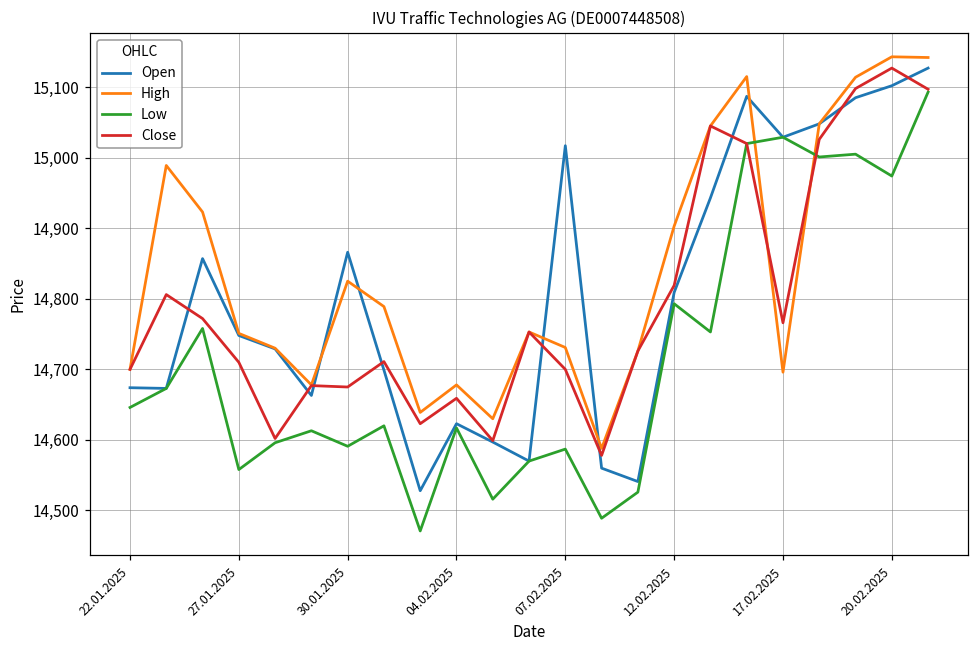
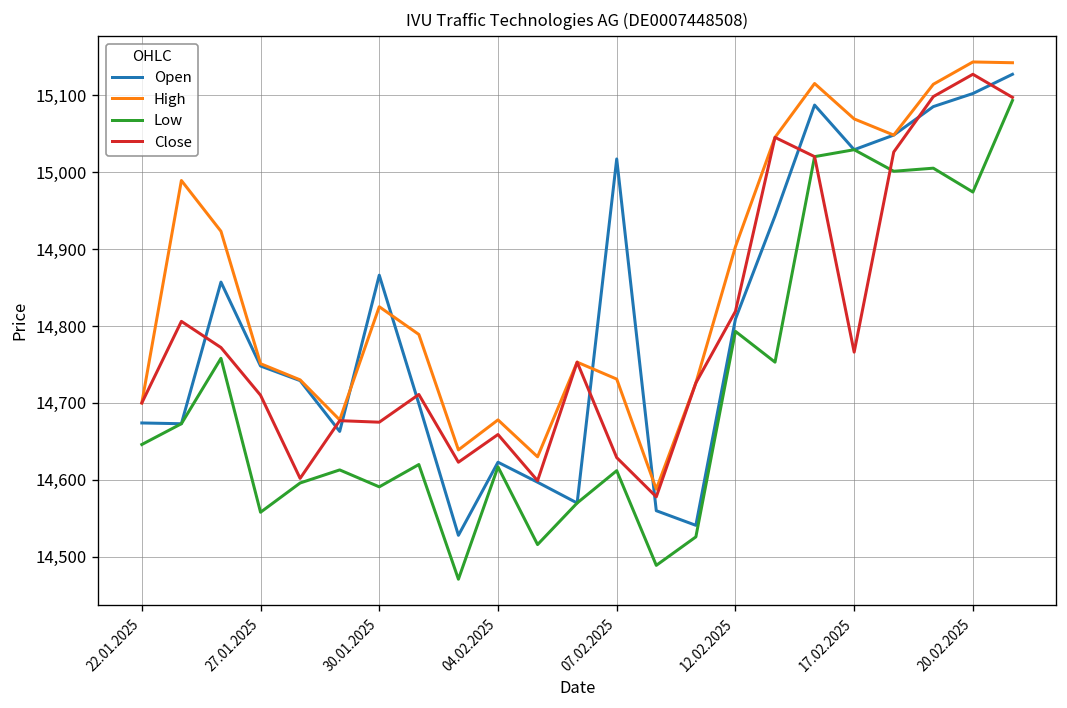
  {
    "Open": {
      "22.01.2025": "14,670",
      "30.01.2025": "14,870",
      "04.02.2025": "14,620",
      "07.02.2025": "15,020",
      "12.02.2025": "14,810",
      "20.02.2025": "15,100"
    },
    "High": {
      "30.01.2025": "14,830",
      "04.02.2025": "14,680",
      "07.02.2025": "14,730",
      "12.02.2025": "14,900",
-     "17.02.2025": "14,700",
+     "17.02.2025": "15,070",
      "20.02.2025": "15,140"
    },
    "Low": {
      "22.01.2025": "14,650",
      "27.01.2025": "14,560",
      "30.01.2025": "14,590",
      "04.02.2025": "14,620",
-     "07.02.2025": "14,590",
+     "07.02.2025": "14,610",
      "12.02.2025": "14,790",
      "20.02.2025": "14,970"
    },
    "Close": {
      "27.01.2025": "14,710",
      "30.01.2025": "14,680",
      "04.02.2025": "14,660",
-     "07.02.2025": "14,700",
+     "07.02.2025": "14,630",
      "12.02.2025": "14,820",
      "17.02.2025": "14,770",
      "20.02.2025": "15,130"
    }
  }
